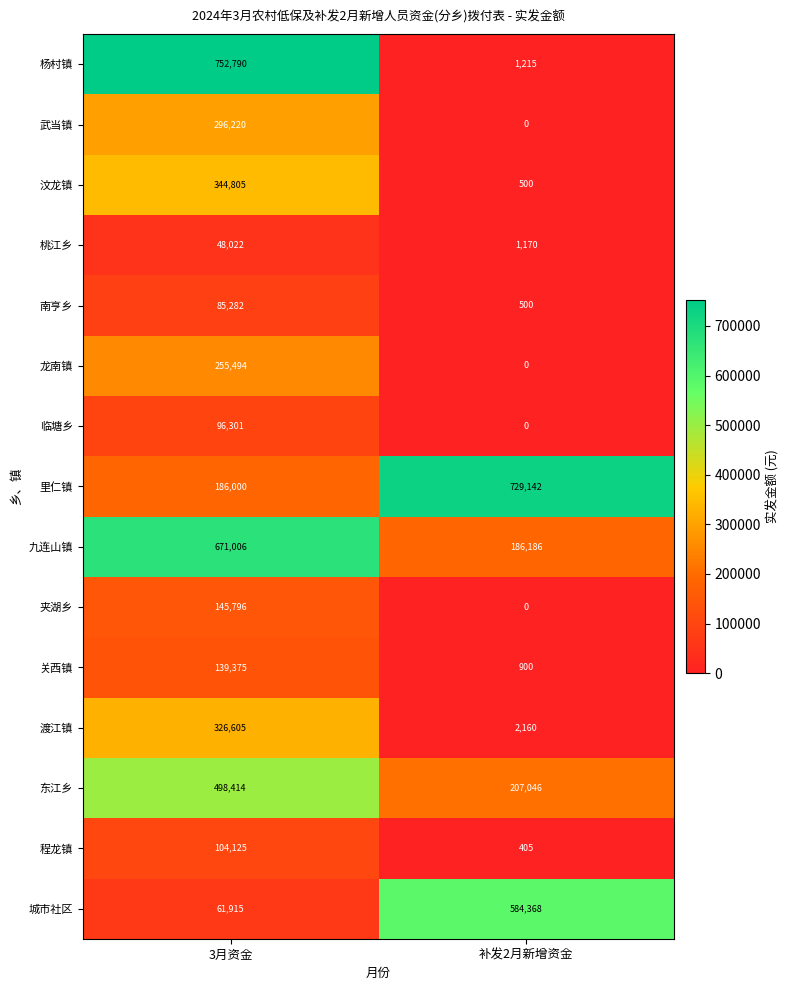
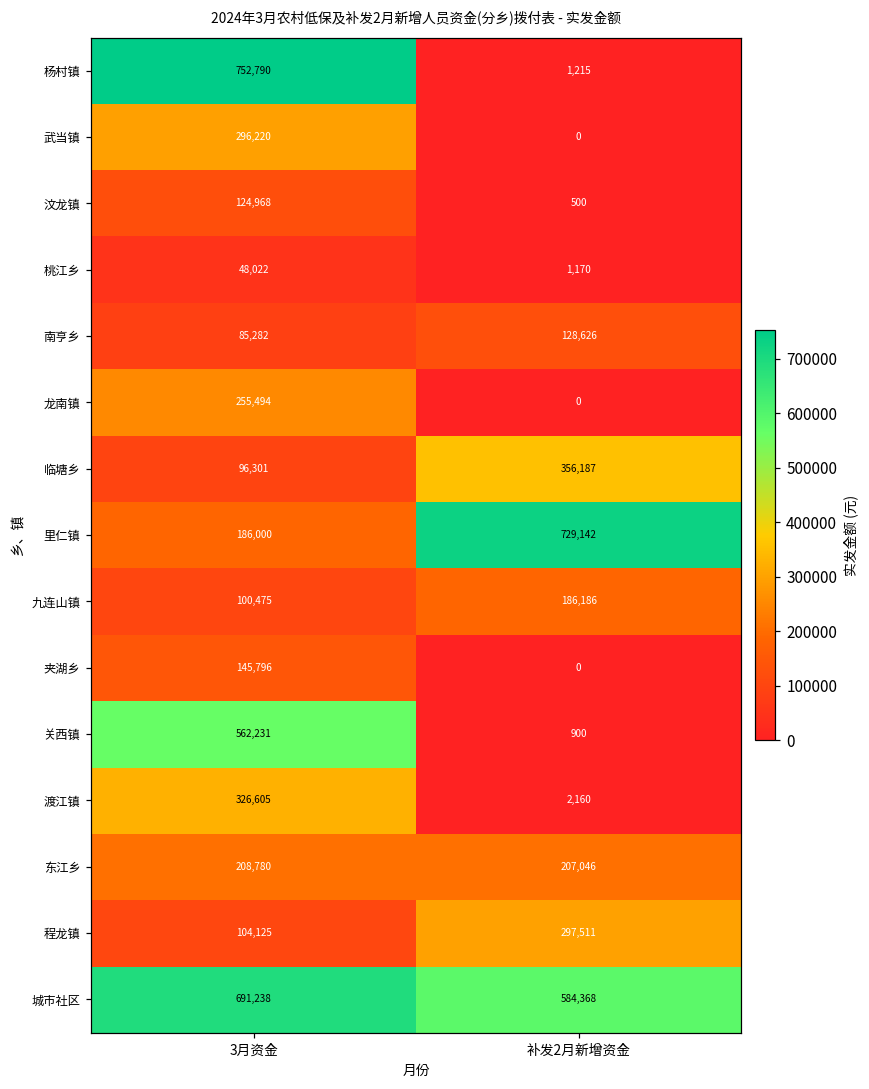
  {
    "杨村镇": {
      "3月资金": "752,790",
      "补发2月新增资金": "1,215"
    },
    "武当镇": {
      "3月资金": "296,220",
      "补发2月新增资金": "0"
    },
    "汶龙镇": {
-     "3月资金": "344,805",
+     "3月资金": "124,968",
      "补发2月新增资金": "500"
    },
    "桃江乡": {
      "3月资金": "48,022",
      "补发2月新增资金": "1,170"
    },
    "南亨乡": {
      "3月资金": "85,282",
-     "补发2月新增资金": "500"
+     "补发2月新增资金": "128,626"
    },
    "龙南镇": {
      "3月资金": "255,494",
      "补发2月新增资金": "0"
    },
    "临塘乡": {
      "3月资金": "96,301",
-     "补发2月新增资金": "0"
+     "补发2月新增资金": "356,187"
    },
    "里仁镇": {
      "3月资金": "186,000",
      "补发2月新增资金": "729,142"
    },
    "九连山镇": {
-     "3月资金": "671,006",
+     "3月资金": "100,475",
      "补发2月新增资金": "186,186"
    },
    "夹湖乡": {
      "3月资金": "145,796",
      "补发2月新增资金": "0"
    },
    "关西镇": {
-     "3月资金": "139,375",
+     "3月资金": "562,231",
      "补发2月新增资金": "900"
    },
    "渡江镇": {
      "3月资金": "326,605",
      "补发2月新增资金": "2,160"
    },
    "东江乡": {
-     "3月资金": "498,414",
+     "3月资金": "208,780",
      "补发2月新增资金": "207,046"
    },
    "程龙镇": {
      "3月资金": "104,125",
-     "补发2月新增资金": "405"
+     "补发2月新增资金": "297,511"
    },
    "城市社区": {
-     "3月资金": "61,915",
+     "3月资金": "691,238",
      "补发2月新增资金": "584,368"
    }
  }
